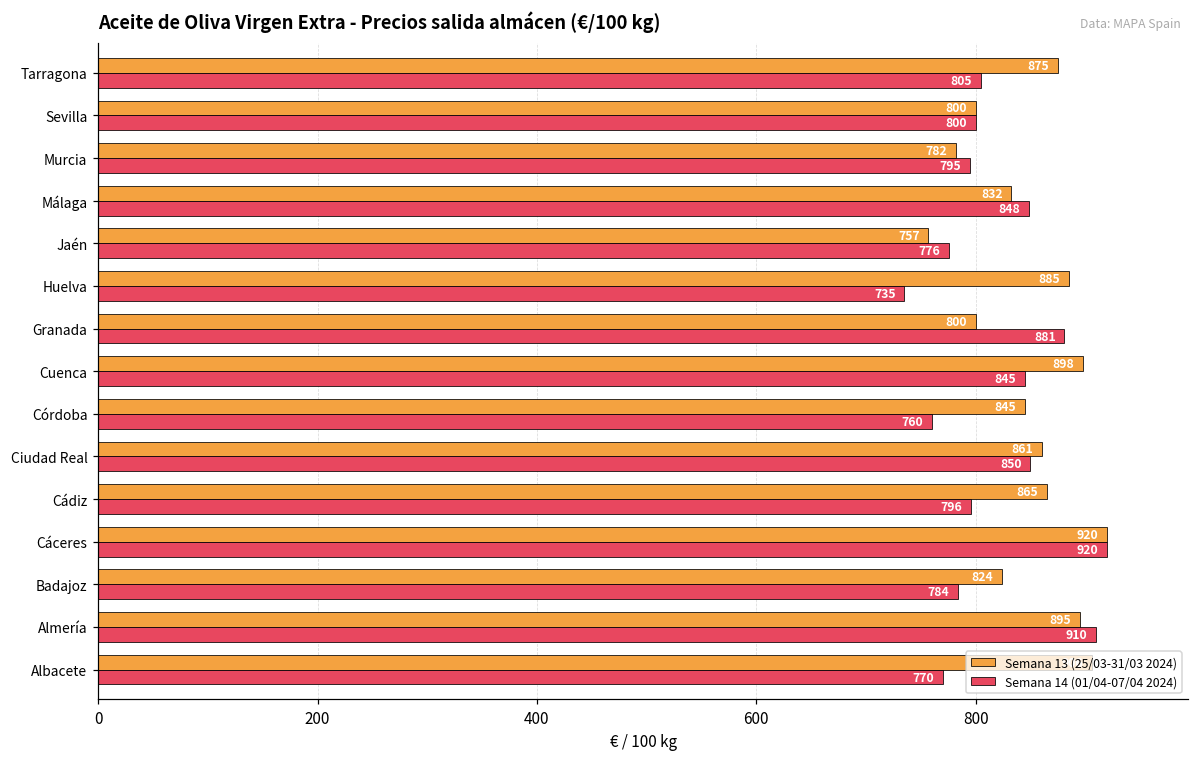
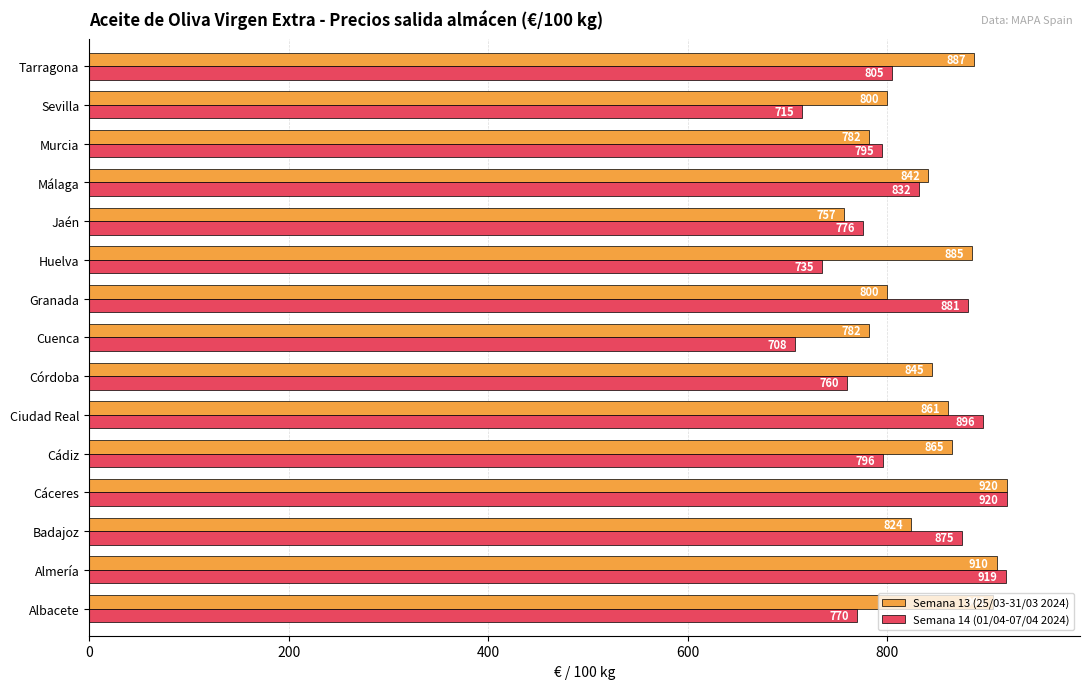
  {
    "Semana 13 (25/03-31/03 2024)": {
-     "Tarragona": 875,
+     "Tarragona": 887,
      "Sevilla": 800,
      "Murcia": 782,
-     "Málaga": 832,
+     "Málaga": 842,
      "Jaén": 757,
      "Huelva": 885,
      "Granada": 800,
-     "Cuenca": 898,
+     "Cuenca": 782,
      "Córdoba": 845,
      "Ciudad Real": 861,
      "Cádiz": 865,
      "Cáceres": 920,
      "Badajoz": 824,
-     "Almería": 895
+     "Almería": 910
    },
    "Semana 14 (01/04-07/04 2024)": {
      "Tarragona": 805,
-     "Sevilla": 800,
+     "Sevilla": 715,
      "Murcia": 795,
-     "Málaga": 848,
+     "Málaga": 832,
      "Jaén": 776,
      "Huelva": 735,
      "Granada": 881,
-     "Cuenca": 845,
+     "Cuenca": 708,
      "Córdoba": 760,
-     "Ciudad Real": 850,
+     "Ciudad Real": 896,
      "Cádiz": 796,
      "Cáceres": 920,
-     "Badajoz": 784,
-     "Almería": 910,
+     "Badajoz": 875,
+     "Almería": 919,
      "Albacete": 770
    }
  }
